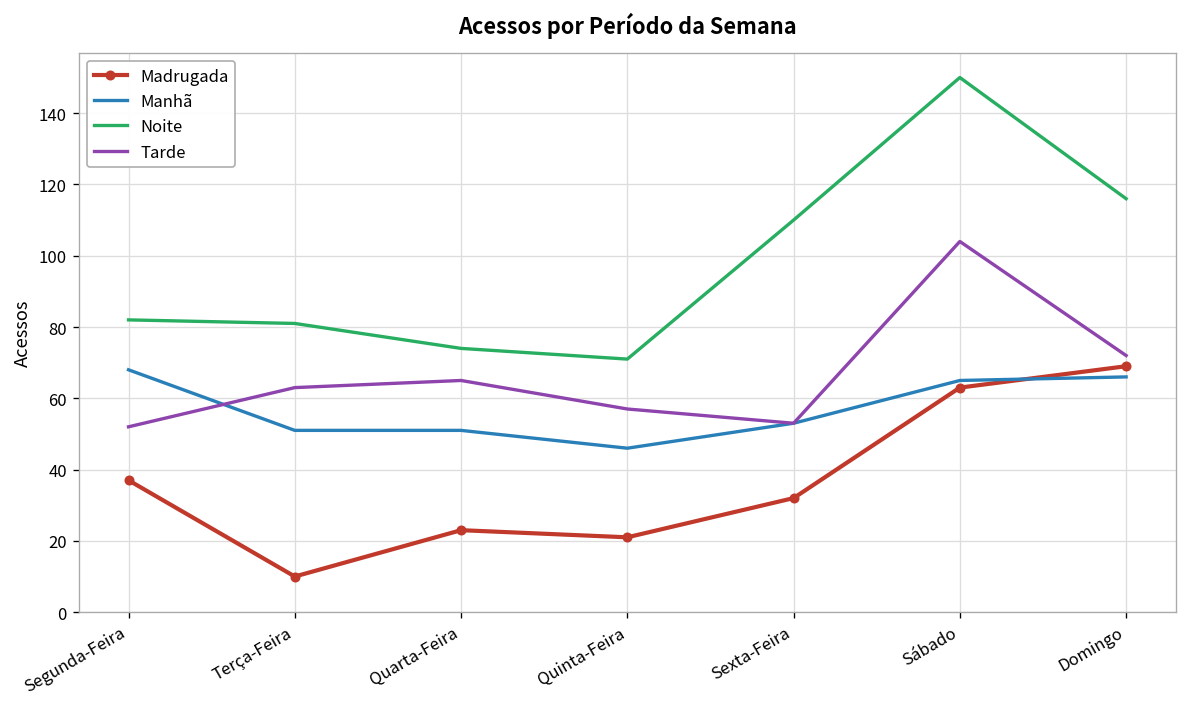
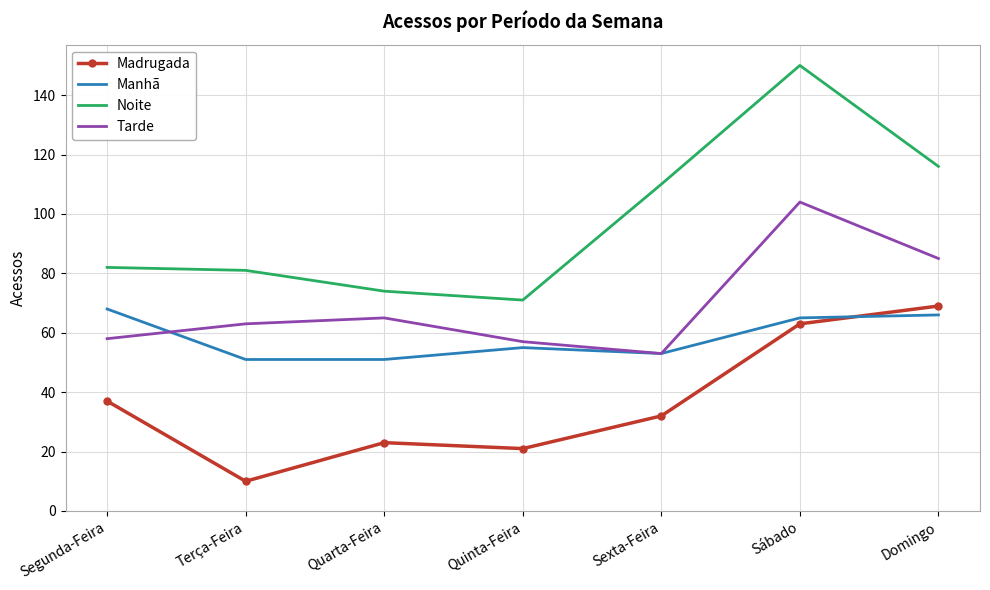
  {
    "Madrugada": {
      "Segunda-Feira": 37,
      "Terça-Feira": 10,
      "Quarta-Feira": 23,
      "Quinta-Feira": 21,
      "Sexta-Feira": 32,
      "Sábado": 63,
      "Domingo": 69
    },
    "Manhã": {
      "Segunda-Feira": 68,
      "Terça-Feira": 51,
      "Quarta-Feira": 51,
-     "Quinta-Feira": 46,
+     "Quinta-Feira": 55,
      "Sábado": 65,
      "Domingo": 66
    },
    "Noite": {
      "Segunda-Feira": 82,
      "Terça-Feira": 81,
      "Quarta-Feira": 74,
      "Quinta-Feira": 71,
      "Sexta-Feira": 110,
      "Sábado": 150,
      "Domingo": 116
    },
    "Tarde": {
-     "Segunda-Feira": 52,
+     "Segunda-Feira": 58,
      "Terça-Feira": 63,
      "Quarta-Feira": 65,
      "Quinta-Feira": 57,
      "Sábado": 104,
-     "Domingo": 72
+     "Domingo": 85
    }
  }
